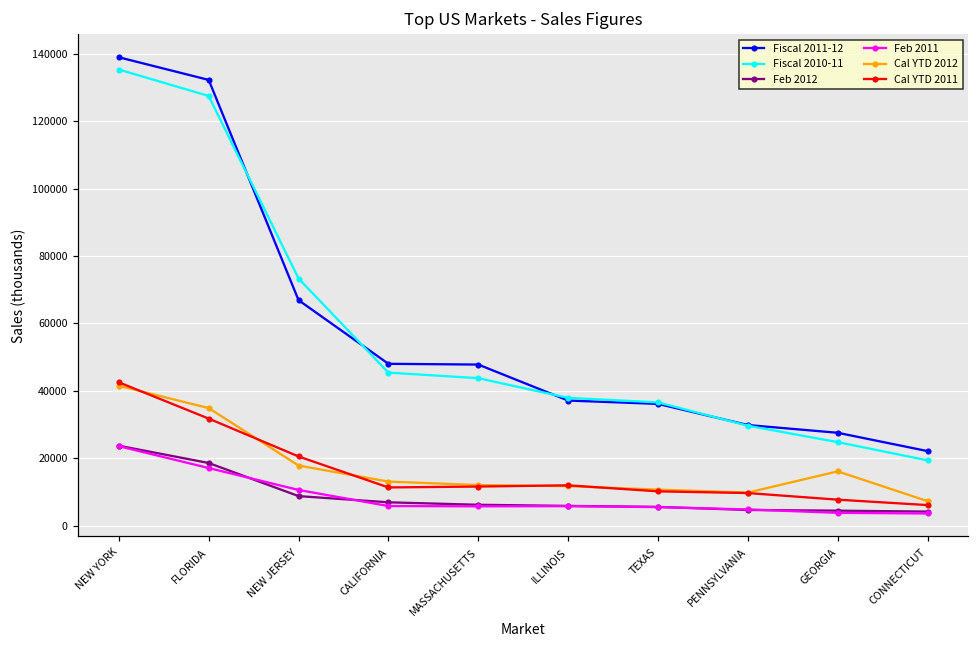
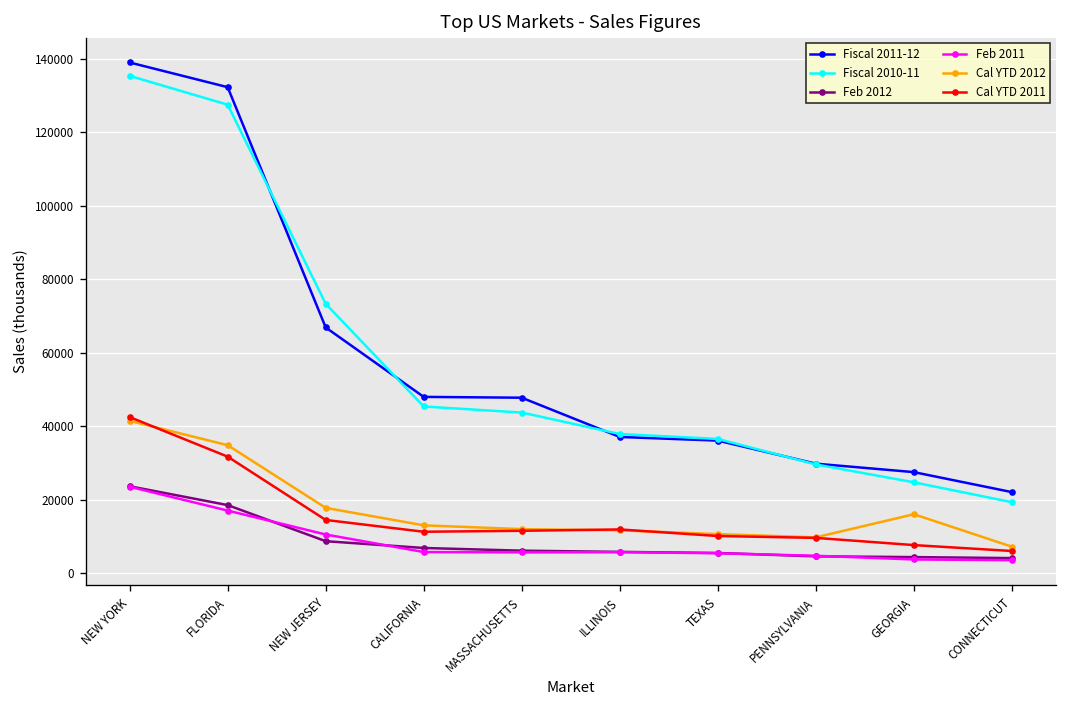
  {
    "Fiscal 2011-12": {
      "NEW YORK": 139000,
      "FLORIDA": 132000,
      "NEW JERSEY": 67000,
      "CALIFORNIA": 48000,
      "MASSACHUSETTS": 48000,
      "GEORGIA": 28000,
      "CONNECTICUT": 22000
    },
    "Fiscal 2010-11": {
      "NEW YORK": 135000,
      "FLORIDA": 127000,
      "NEW JERSEY": 73000,
      "CALIFORNIA": 45000,
      "MASSACHUSETTS": 44000,
      "GEORGIA": 25000,
      "CONNECTICUT": 19000
    },
    "Feb 2012": {
      "FLORIDA": 19000,
      "NEW JERSEY": 9000,
      "CALIFORNIA": 7000
    },
    "Feb 2011": {
      "FLORIDA": 17000,
      "NEW JERSEY": 11000,
      "CALIFORNIA": 6000
    },
    "Cal YTD 2012": {
      "NEW YORK": 42000,
      "FLORIDA": 35000,
      "NEW JERSEY": 18000,
      "CALIFORNIA": 13000,
      "GEORGIA": 16000,
      "CONNECTICUT": 7000
    },
    "Cal YTD 2011": {
      "NEW YORK": 43000,
      "FLORIDA": 32000,
-     "NEW JERSEY": 21000,
+     "NEW JERSEY": 15000,
      "CALIFORNIA": 11000,
      "GEORGIA": 8000,
      "CONNECTICUT": 6000
    }
  }
